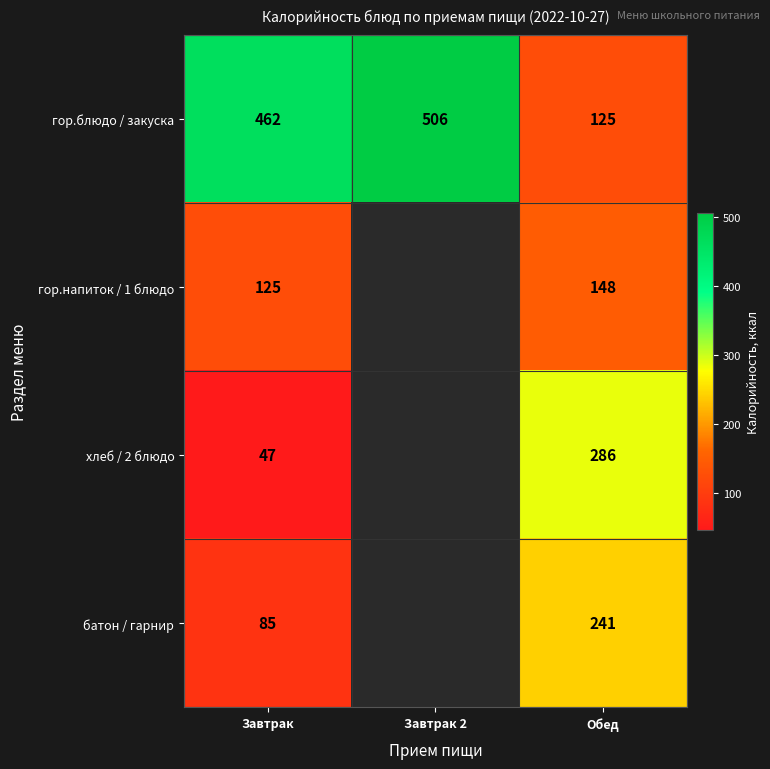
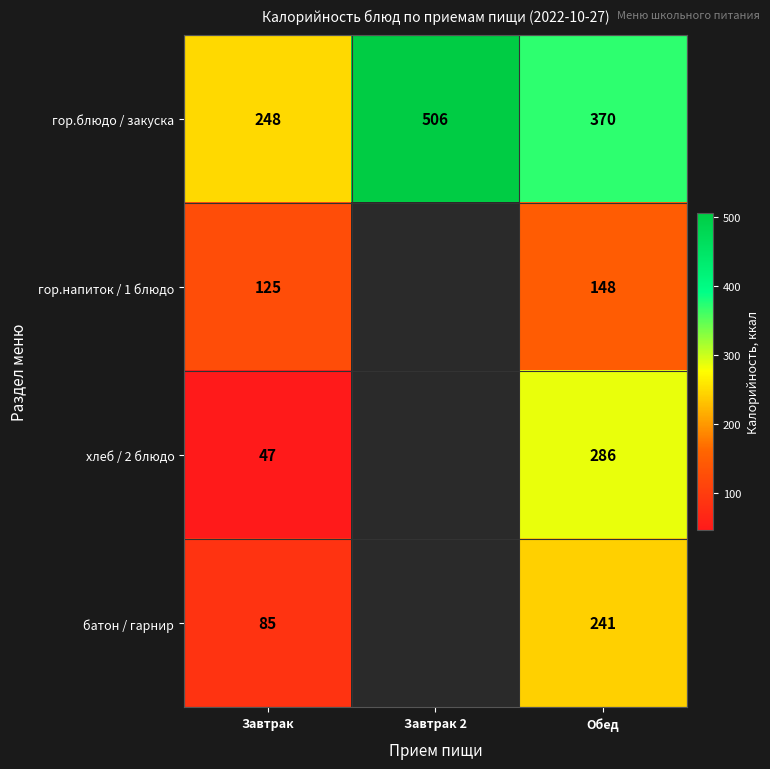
  {
    "гор.блюдо / закуска": {
-     "Завтрак": 462,
+     "Завтрак": 248,
      "Завтрак 2": 506,
-     "Обед": 125
+     "Обед": 370
    },
    "гор.напиток / 1 блюдо": {
      "Завтрак": 125,
      "Обед": 148
    },
    "хлеб / 2 блюдо": {
      "Завтрак": 47,
      "Обед": 286
    },
    "батон / гарнир": {
      "Завтрак": 85,
      "Обед": 241
    }
  }
